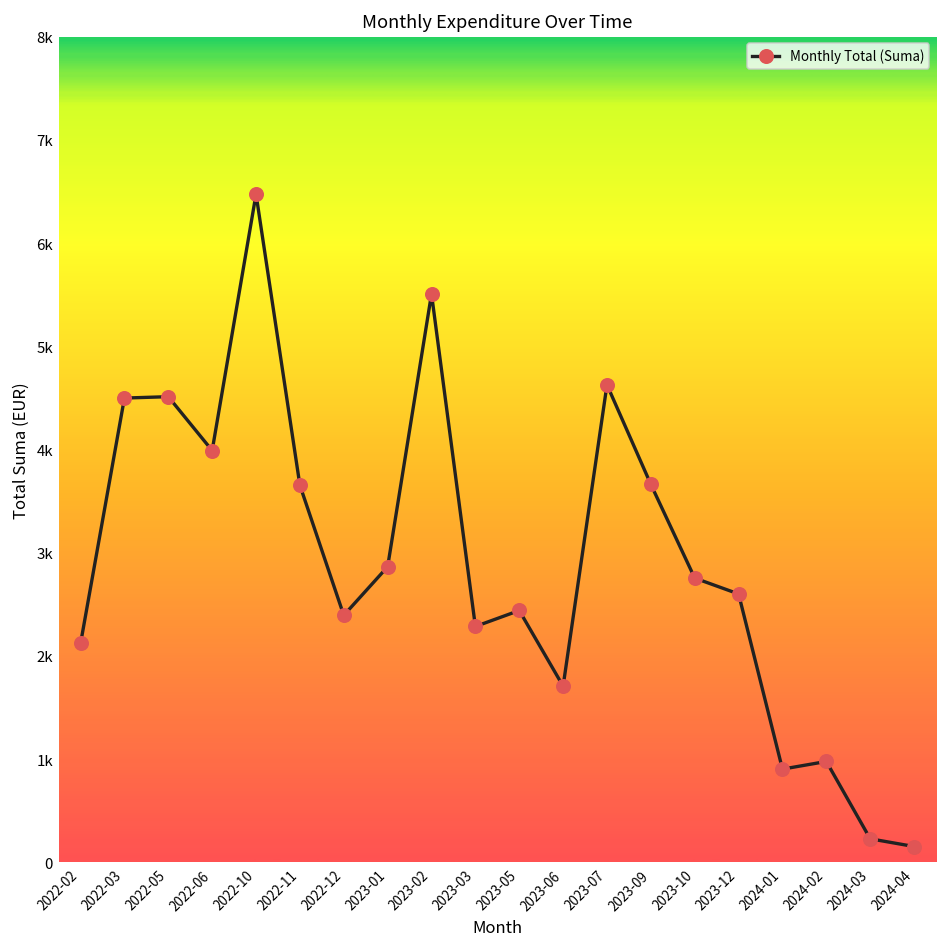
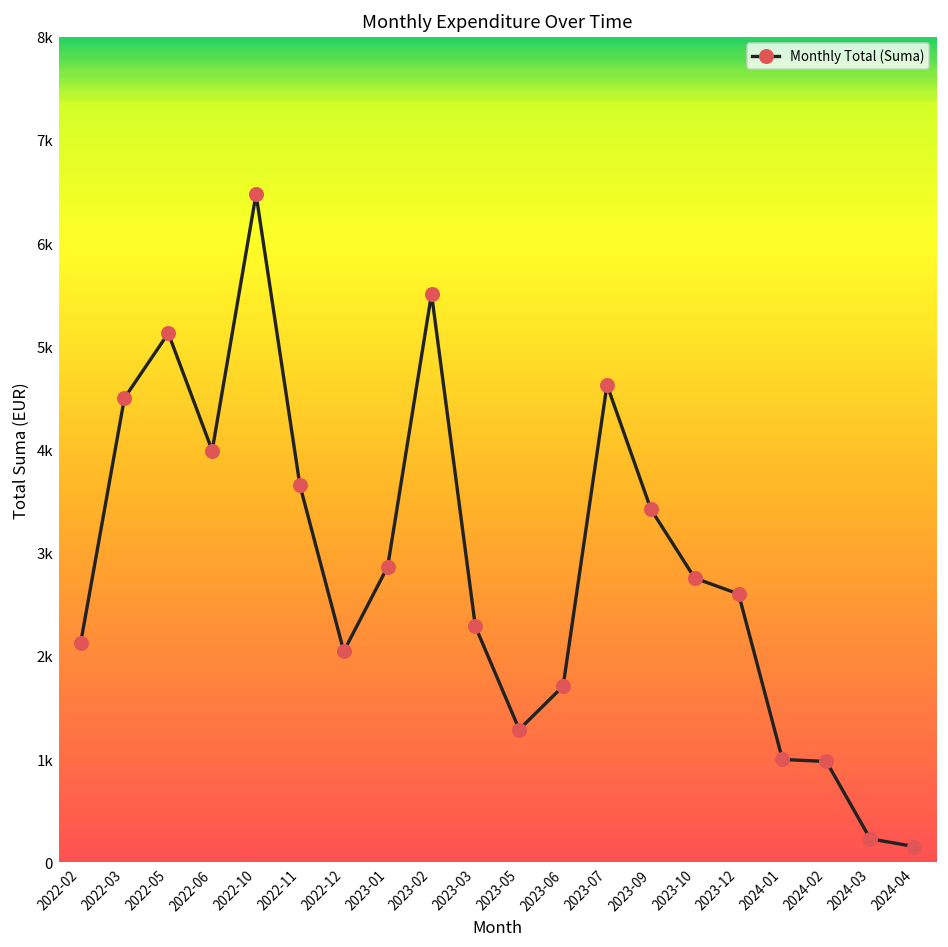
  {
    "2022-02": 2100,
    "2022-03": 4500,
-   "2022-05": 4500,
+   "2022-05": 5100,
    "2022-06": 4000,
    "2022-10": 6500,
    "2022-11": 3700,
-   "2022-12": 2400,
+   "2022-12": 2000,
    "2023-01": 2900,
    "2023-02": 5500,
    "2023-03": 2300,
-   "2023-05": 2400,
+   "2023-05": 1300,
    "2023-06": 1700,
    "2023-07": 4600,
-   "2023-09": 3700,
+   "2023-09": 3400,
    "2023-10": 2800,
    "2023-12": 2600,
-   "2024-01": 900,
+   "2024-01": 1000,
    "2024-02": 1000,
    "2024-03": 200,
    "2024-04": 200
  }
